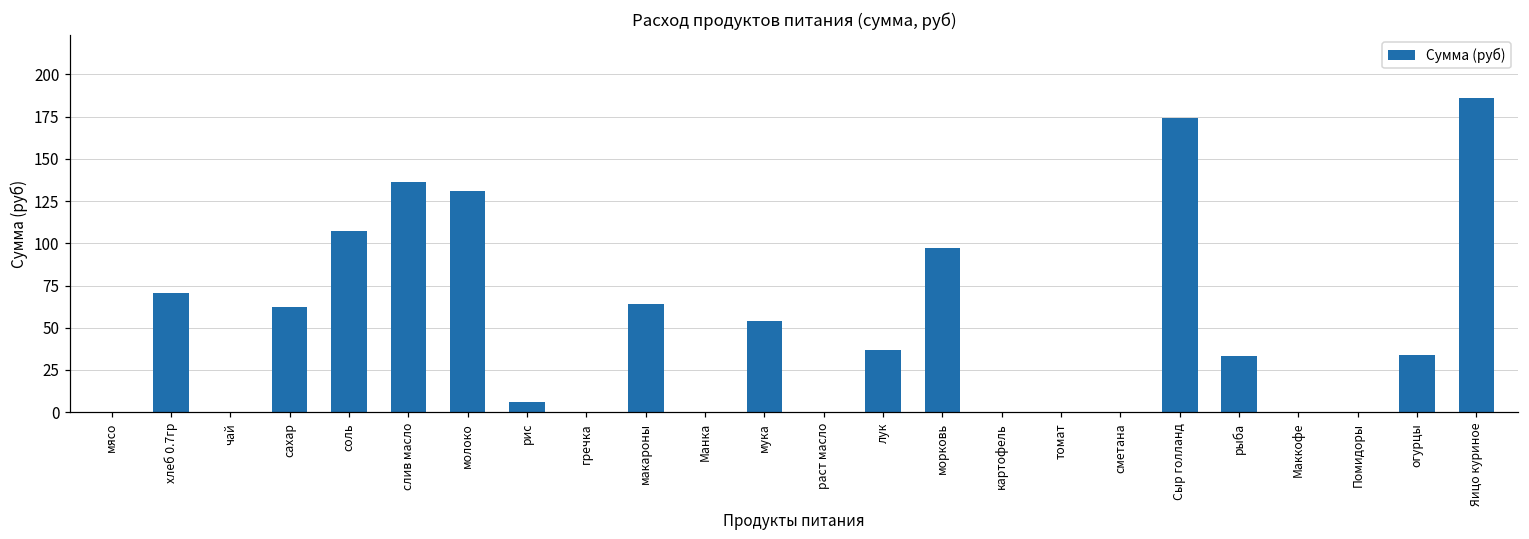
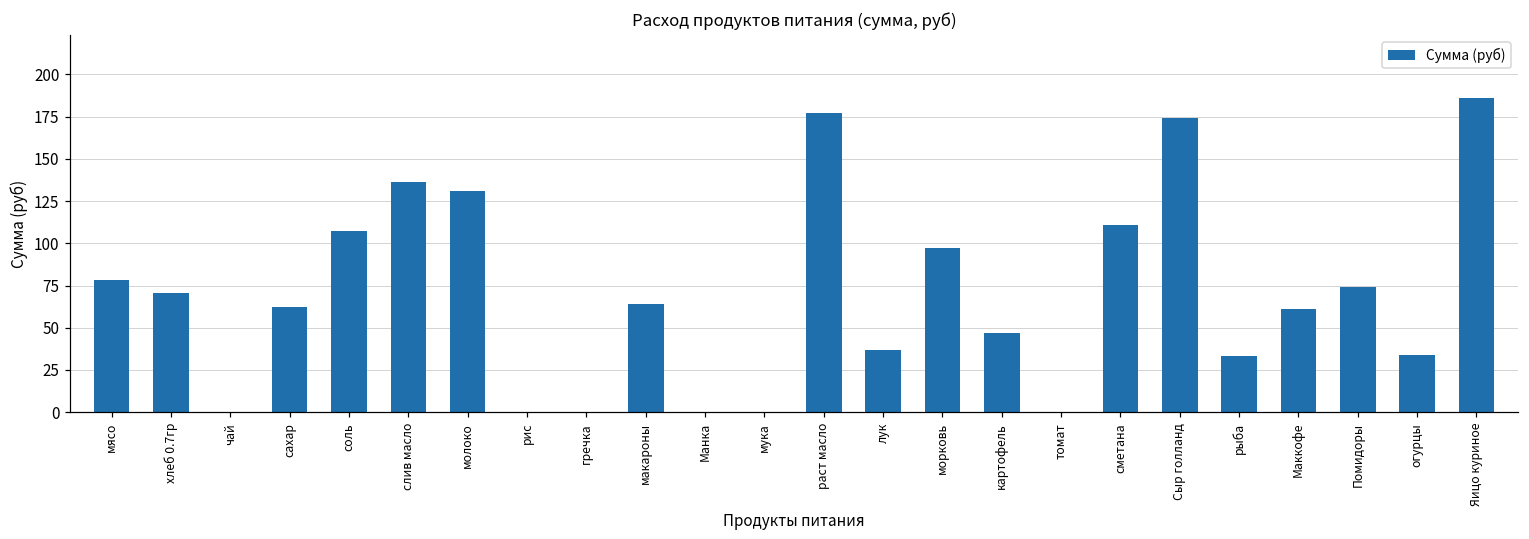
  {
-   "мясо": 0,
+   "мясо": 78,
    "хлеб 0.7гр": 71,
    "чай": 0,
    "сахар": 62,
    "соль": 107,
    "слив масло": 136,
    "молоко": 131,
-   "рис": 6,
+   "рис": 0,
    "гречка": 0,
    "макароны": 64,
    "Манка": 0,
-   "мука": 54,
-   "раст масло": 0,
+   "мука": 0,
+   "раст масло": 177,
    "лук": 37,
    "морковь": 97,
-   "картофель": 0,
+   "картофель": 47,
    "томат": 0,
-   "сметана": 0,
+   "сметана": 111,
    "Сыр голланд": 175,
    "рыба": 33,
-   "Маккофе": 0,
-   "Помидоры": 0,
+   "Маккофе": 61,
+   "Помидоры": 74,
    "огурцы": 34,
    "Яицо куриное": 186
  }
